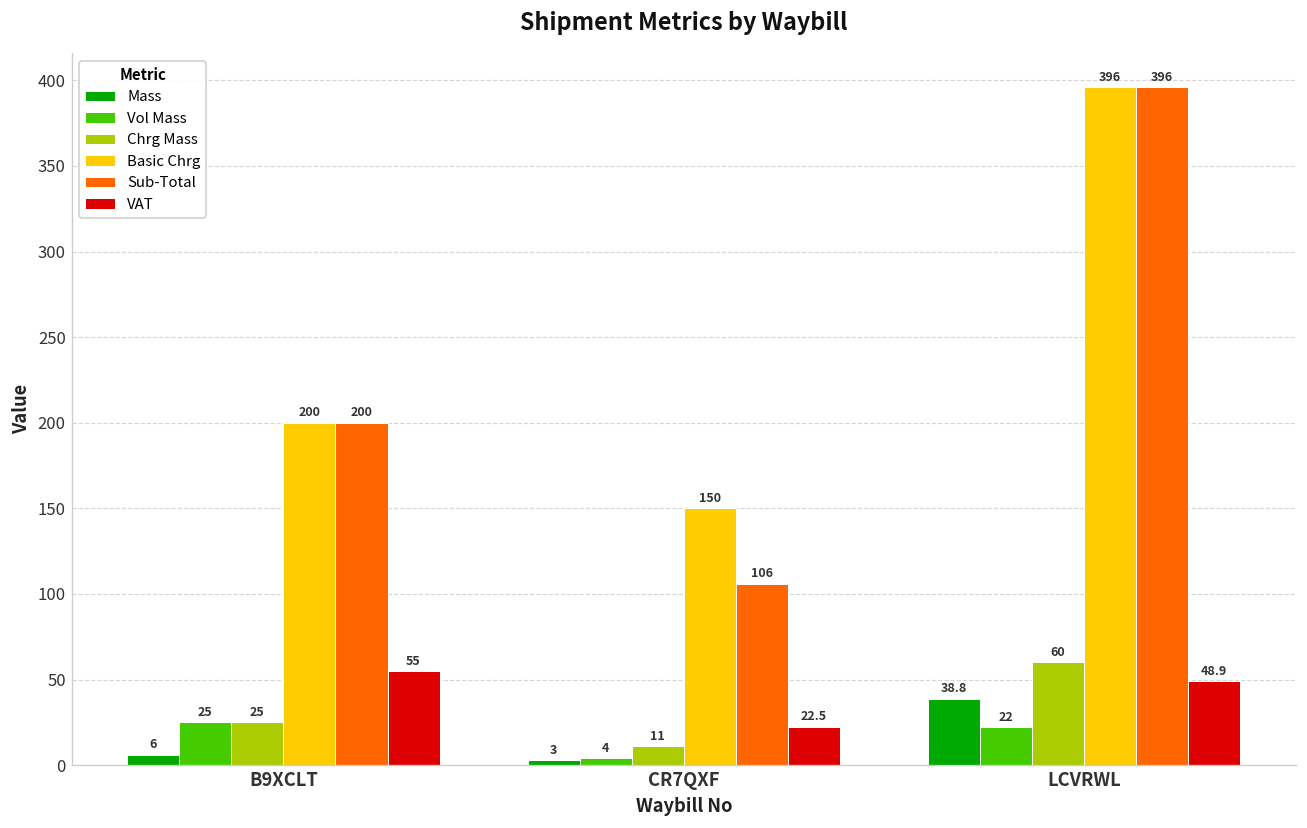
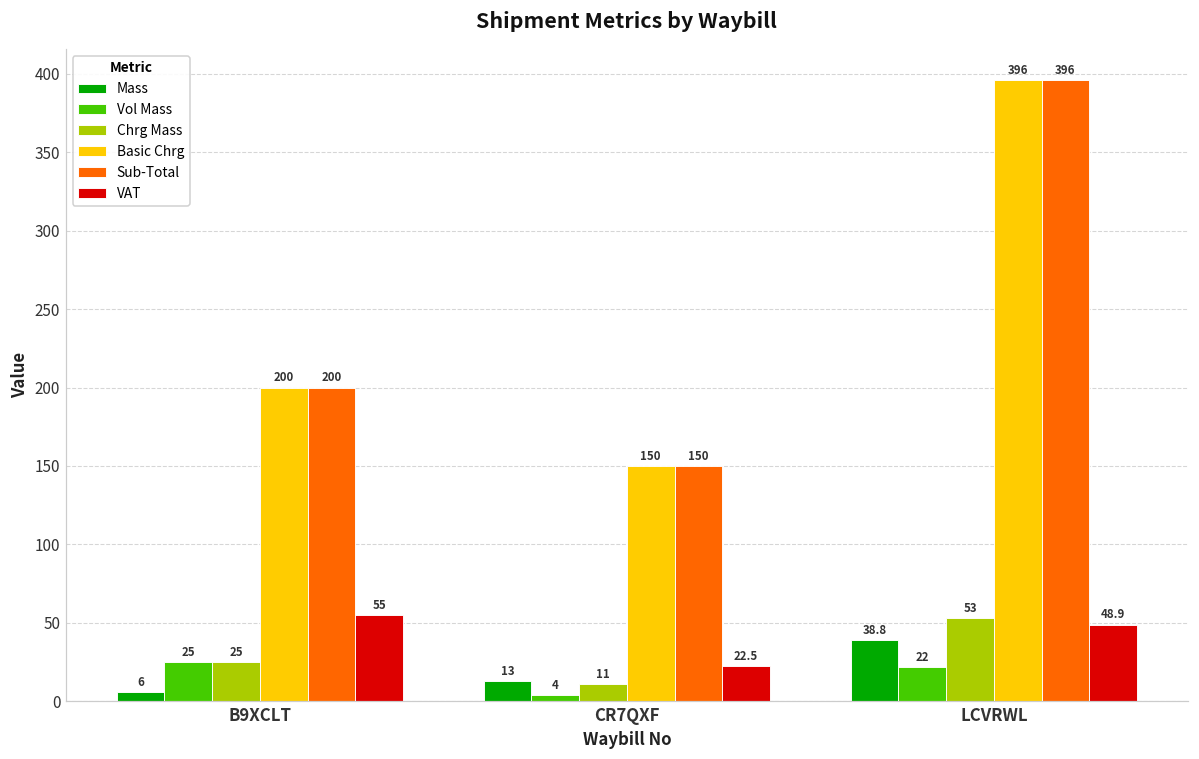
  {
    "Mass": {
      "B9XCLT": 6,
-     "CR7QXF": 3,
+     "CR7QXF": 13,
      "LCVRWL": 38.8
    },
    "Vol Mass": {
      "B9XCLT": 25,
      "CR7QXF": 4,
      "LCVRWL": 22
    },
    "Chrg Mass": {
      "B9XCLT": 25,
      "CR7QXF": 11,
-     "LCVRWL": 60
+     "LCVRWL": 53
    },
    "Basic Chrg": {
      "B9XCLT": 200,
      "CR7QXF": 150,
      "LCVRWL": 396
    },
    "Sub-Total": {
      "B9XCLT": 200,
-     "CR7QXF": 106,
+     "CR7QXF": 150,
      "LCVRWL": 396
    },
    "VAT": {
      "B9XCLT": 55,
      "CR7QXF": 22.5,
      "LCVRWL": 48.9
    }
  }
